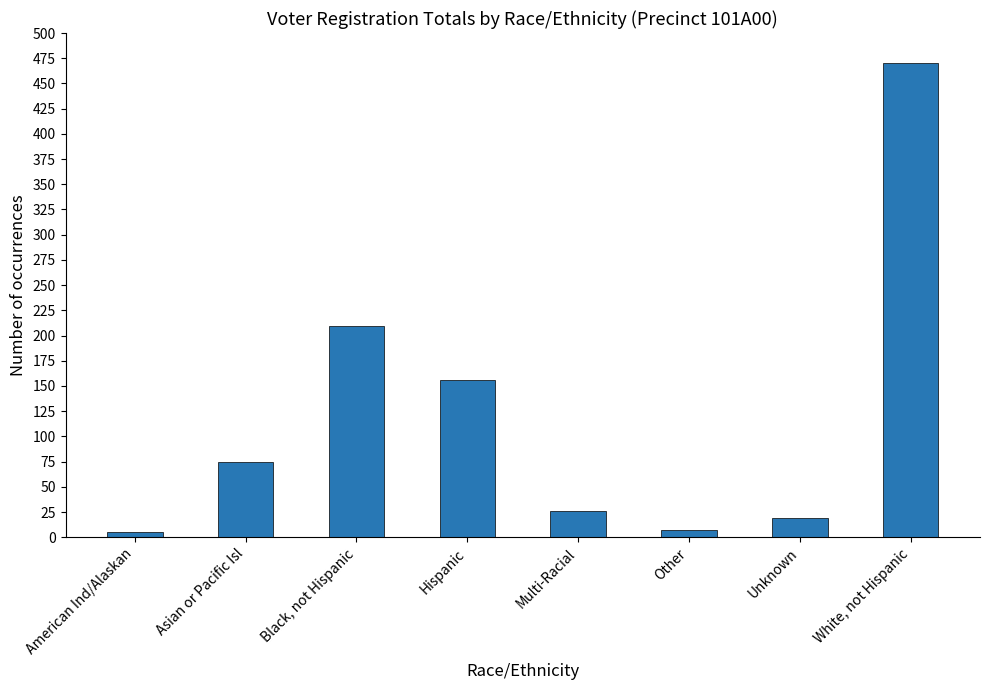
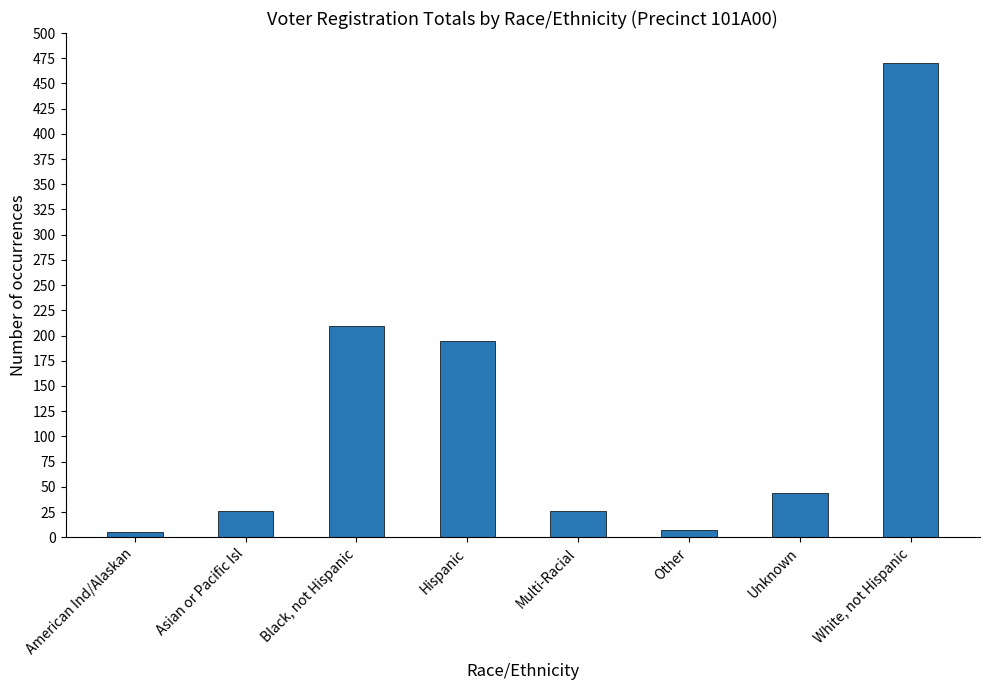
  {
    "American Ind/Alaskan": 5,
-   "Asian or Pacific Isl": 75,
+   "Asian or Pacific Isl": 26,
    "Black, not Hispanic": 209,
-   "Hispanic": 156,
+   "Hispanic": 195,
    "Multi-Racial": 26,
    "Other": 7,
-   "Unknown": 19,
+   "Unknown": 44,
    "White, not Hispanic": 470
  }
